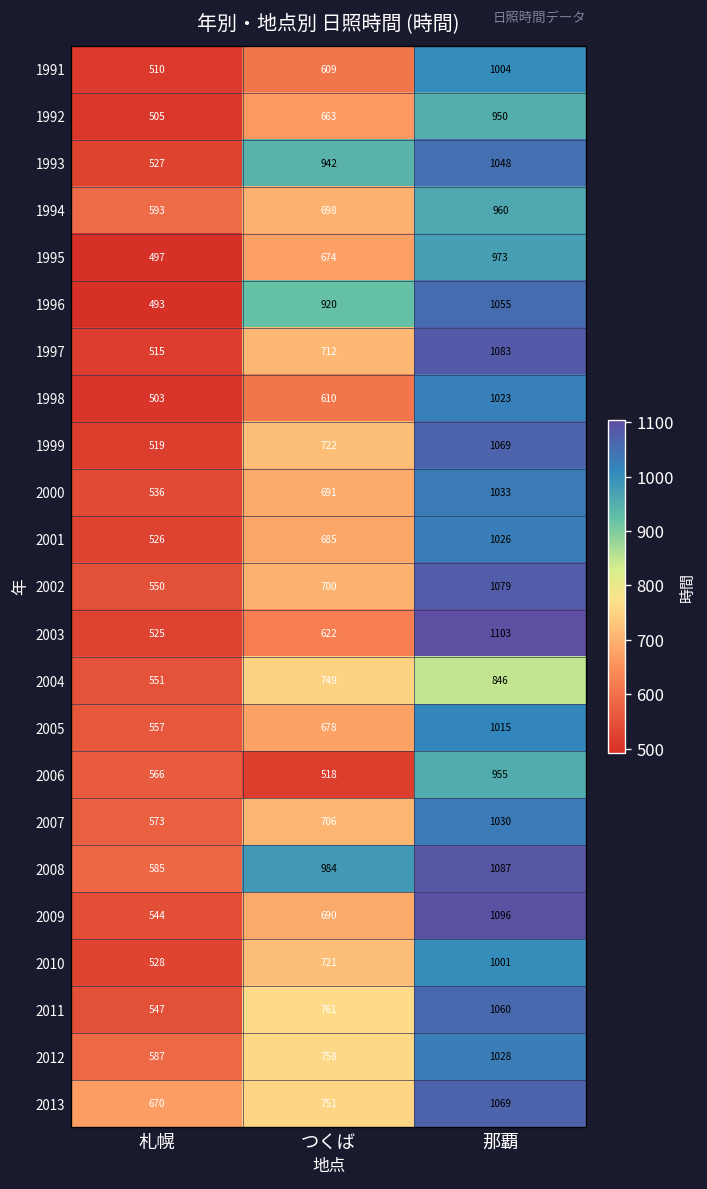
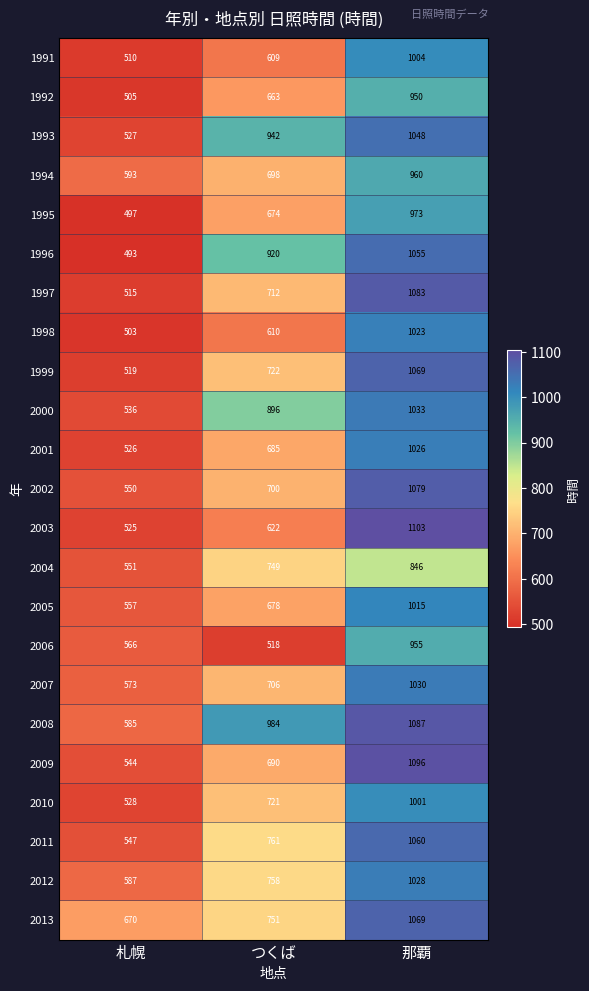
  {
    "1991": {
      "札幌": 510,
      "つくば": 609,
      "那覇": 1004
    },
    "1992": {
      "札幌": 505,
      "つくば": 663,
      "那覇": 950
    },
    "1993": {
      "札幌": 527,
      "つくば": 942,
      "那覇": 1048
    },
    "1994": {
      "札幌": 593,
      "つくば": 698,
      "那覇": 960
    },
    "1995": {
      "札幌": 497,
      "つくば": 674,
      "那覇": 973
    },
    "1996": {
      "札幌": 493,
      "つくば": 920,
      "那覇": 1055
    },
    "1997": {
      "札幌": 515,
      "つくば": 712,
      "那覇": 1083
    },
    "1998": {
      "札幌": 503,
      "つくば": 610,
      "那覇": 1023
    },
    "1999": {
      "札幌": 519,
      "つくば": 722,
      "那覇": 1069
    },
    "2000": {
      "札幌": 536,
-     "つくば": 691,
+     "つくば": 896,
      "那覇": 1033
    },
    "2001": {
      "札幌": 526,
      "つくば": 685,
      "那覇": 1026
    },
    "2002": {
      "札幌": 550,
      "つくば": 700,
      "那覇": 1079
    },
    "2003": {
      "札幌": 525,
      "つくば": 622,
      "那覇": 1103
    },
    "2004": {
      "札幌": 551,
      "つくば": 749,
      "那覇": 846
    },
    "2005": {
      "札幌": 557,
      "つくば": 678,
      "那覇": 1015
    },
    "2006": {
      "札幌": 566,
      "つくば": 518,
      "那覇": 955
    },
    "2007": {
      "札幌": 573,
      "つくば": 706,
      "那覇": 1030
    },
    "2008": {
      "札幌": 585,
      "つくば": 984,
      "那覇": 1087
    },
    "2009": {
      "札幌": 544,
      "つくば": 690,
      "那覇": 1096
    },
    "2010": {
      "札幌": 528,
      "つくば": 721,
      "那覇": 1001
    },
    "2011": {
      "札幌": 547,
      "つくば": 761,
      "那覇": 1060
    },
    "2012": {
      "札幌": 587,
      "つくば": 758,
      "那覇": 1028
    },
    "2013": {
      "札幌": 670,
      "つくば": 751,
      "那覇": 1069
    }
  }
